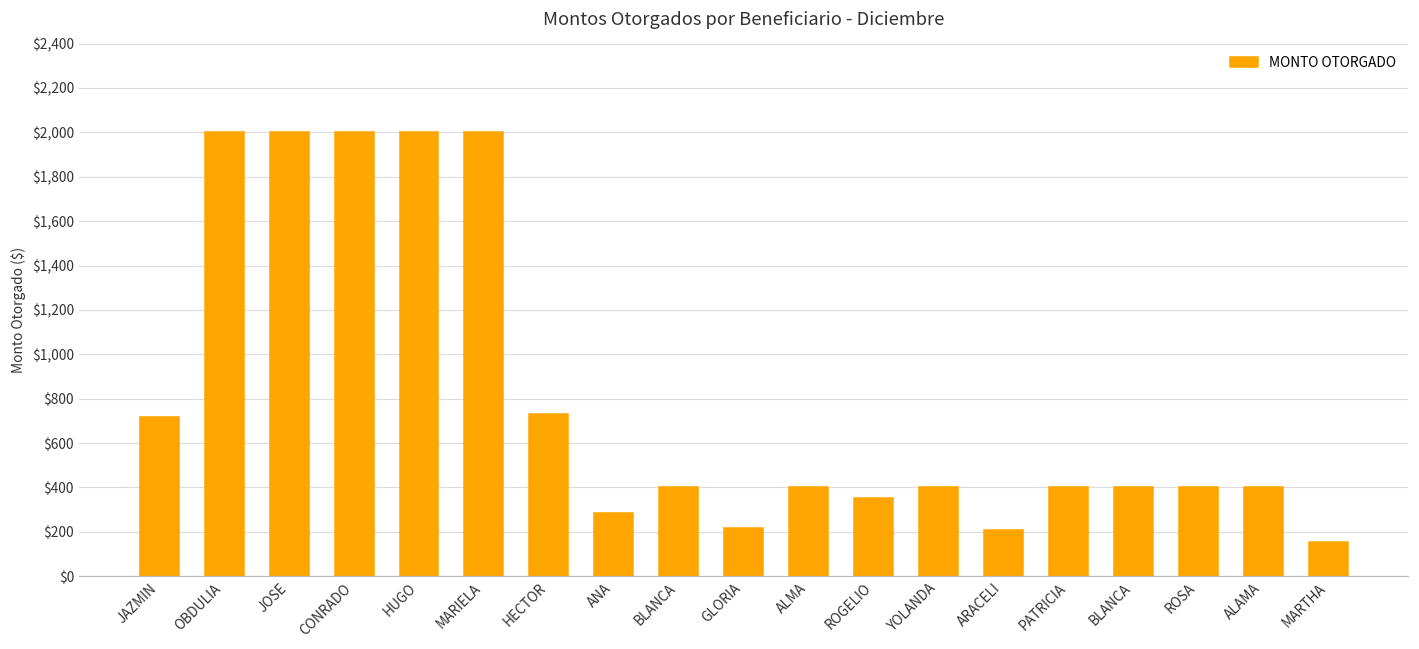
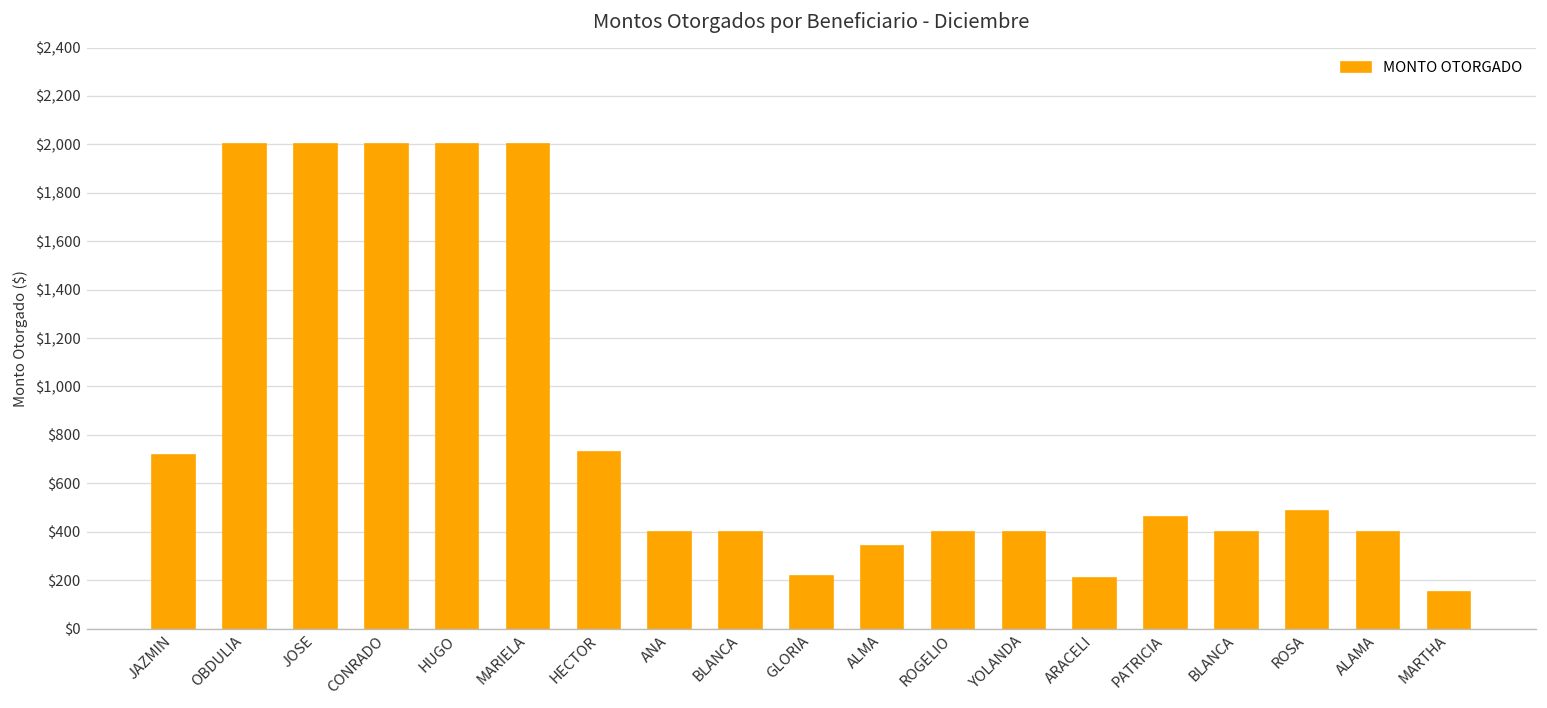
  {
    "JAZMIN": "$720",
    "OBDULIA": "$2,000",
    "JOSE": "$2,000",
    "CONRADO": "$2,000",
    "HUGO": "$2,000",
    "MARIELA": "$2,000",
    "HECTOR": "$730",
-   "ANA": "$290",
+   "ANA": "$400",
    "GLORIA": "$220",
-   "ALMA": "$400",
-   "ROGELIO": "$350",
+   "ALMA": "$340",
+   "ROGELIO": "$400",
    "YOLANDA": "$400",
    "ARACELI": "$210",
-   "PATRICIA": "$400",
-   "ROSA": "$400",
+   "PATRICIA": "$460",
+   "ROSA": "$490",
    "ALAMA": "$400",
    "MARTHA": "$150"
  }
